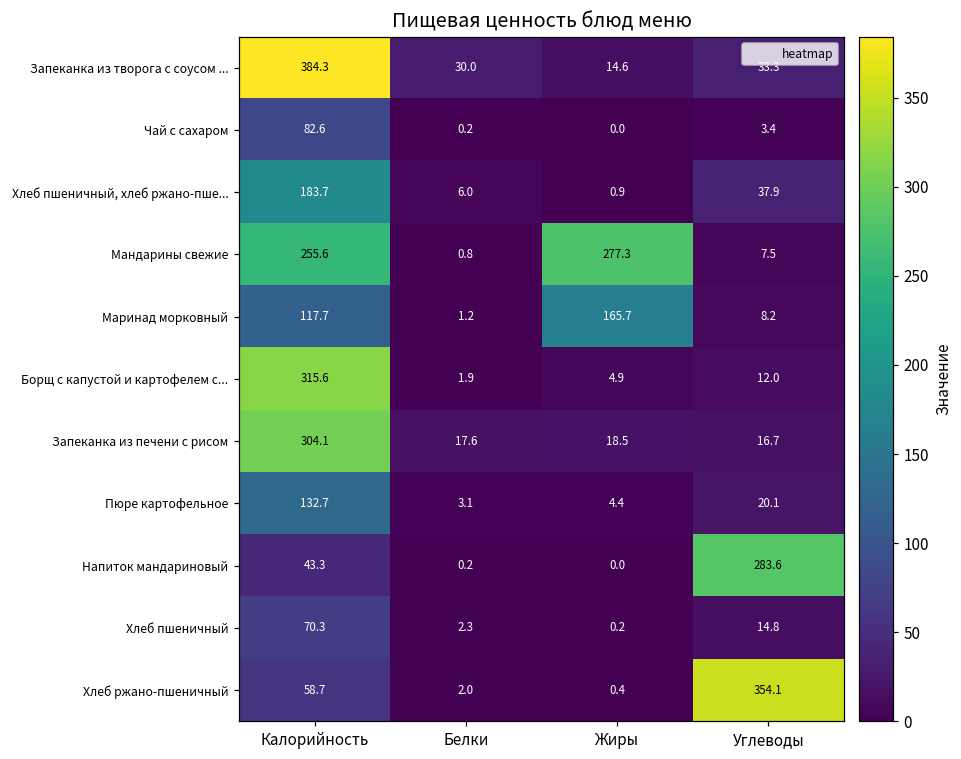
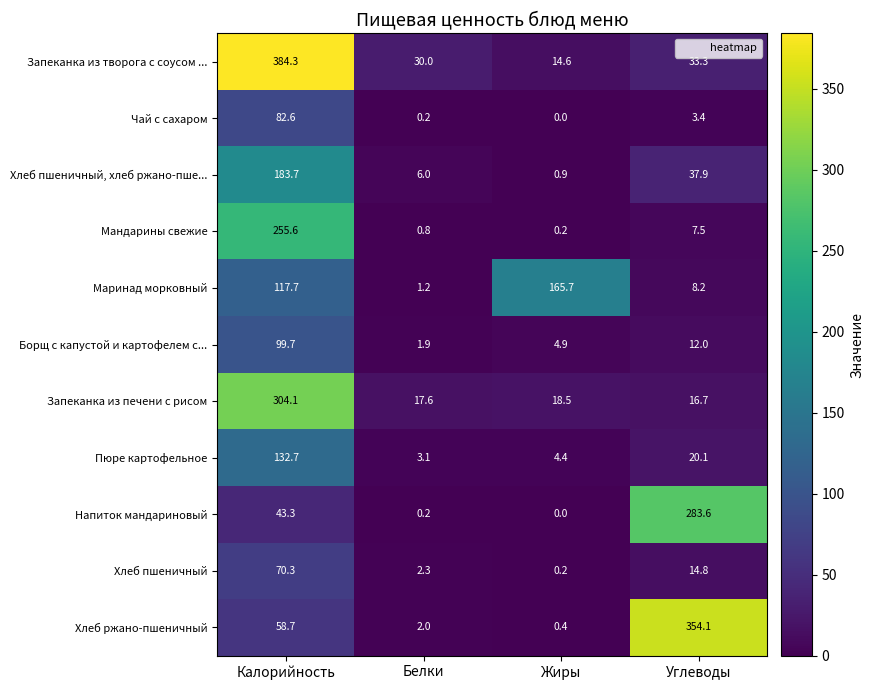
  {
    "Запеканка из творога с соусом ...": {
      "Калорийность": 384.3,
      "Белки": 30.0,
      "Жиры": 14.6
    },
    "Чай с сахаром": {
      "Калорийность": 82.6,
      "Белки": 0.2,
      "Жиры": 0.0,
      "Углеводы": 3.4
    },
    "Хлеб пшеничный, хлеб ржано-пше...": {
      "Калорийность": 183.7,
      "Белки": 6.0,
      "Жиры": 0.9,
      "Углеводы": 37.9
    },
    "Мандарины свежие": {
      "Калорийность": 255.6,
      "Белки": 0.8,
-     "Жиры": 277.3,
+     "Жиры": 0.2,
      "Углеводы": 7.5
    },
    "Маринад морковный": {
      "Калорийность": 117.7,
      "Белки": 1.2,
      "Жиры": 165.7,
      "Углеводы": 8.2
    },
    "Борщ с капустой и картофелем с...": {
-     "Калорийность": 315.6,
+     "Калорийность": 99.7,
      "Белки": 1.9,
      "Жиры": 4.9,
      "Углеводы": 12.0
    },
    "Запеканка из печени с рисом": {
      "Калорийность": 304.1,
      "Белки": 17.6,
      "Жиры": 18.5,
      "Углеводы": 16.7
    },
    "Пюре картофельное": {
      "Калорийность": 132.7,
      "Белки": 3.1,
      "Жиры": 4.4,
      "Углеводы": 20.1
    },
    "Напиток мандариновый": {
      "Калорийность": 43.3,
      "Белки": 0.2,
      "Жиры": 0.0,
      "Углеводы": 283.6
    },
    "Хлеб пшеничный": {
      "Калорийность": 70.3,
      "Белки": 2.3,
      "Жиры": 0.2,
      "Углеводы": 14.8
    },
    "Хлеб ржано-пшеничный": {
      "Калорийность": 58.7,
      "Белки": 2.0,
      "Жиры": 0.4,
      "Углеводы": 354.1
    }
  }
